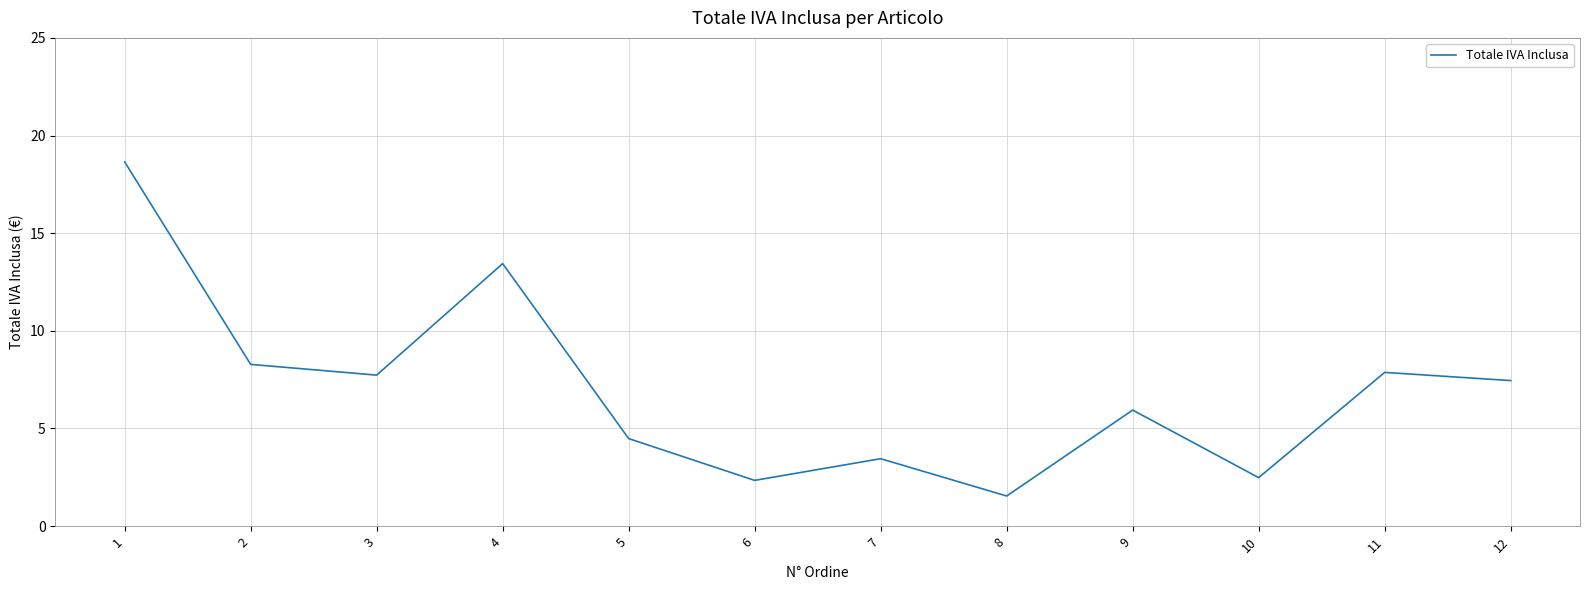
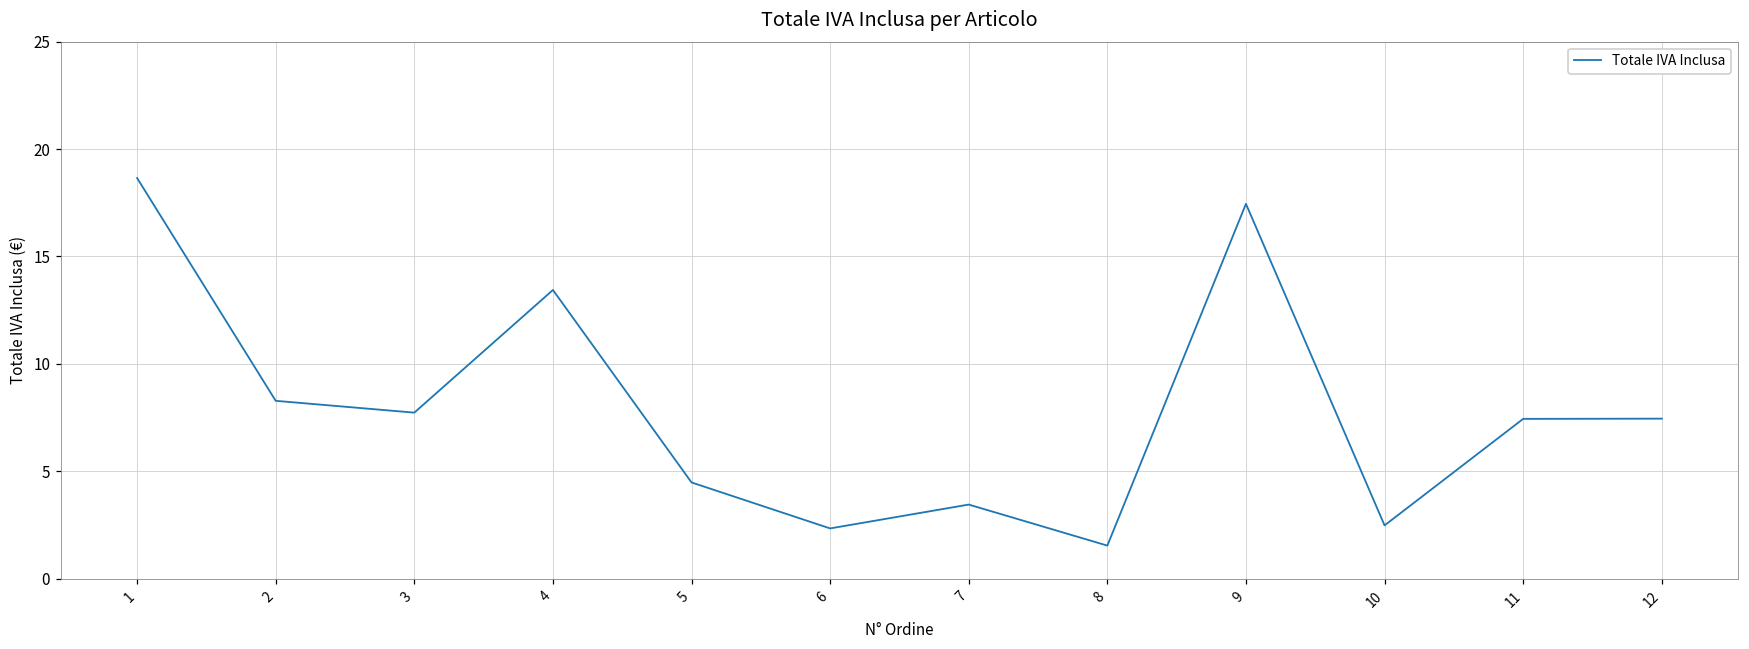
  {
    "1": 18.7,
    "2": 8.3,
    "3": 7.7,
    "4": 13.4,
    "5": 4.5,
    "6": 2.3,
    "7": 3.5,
    "8": 1.5,
-   "9": 5.9,
+   "9": 17.5,
    "10": 2.5,
-   "11": 7.9,
+   "11": 7.4,
    "12": 7.5
  }
